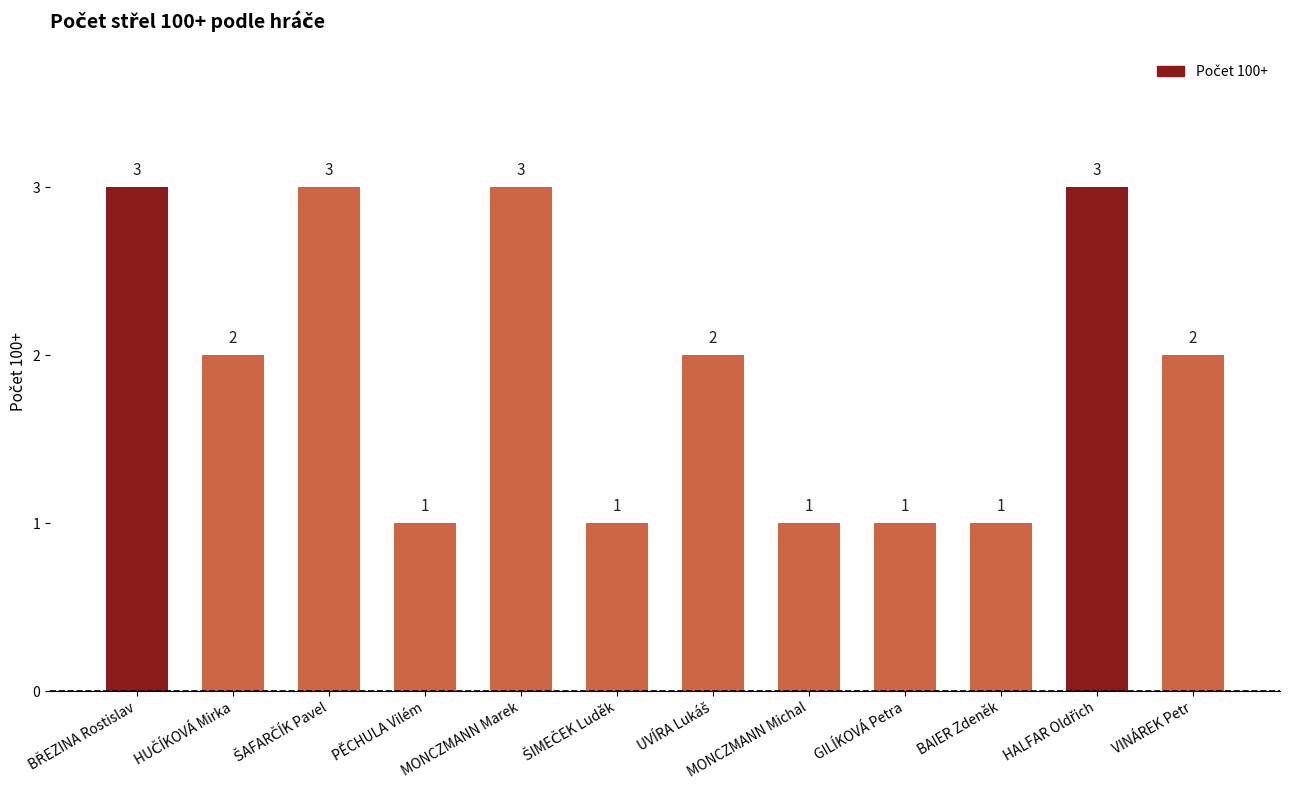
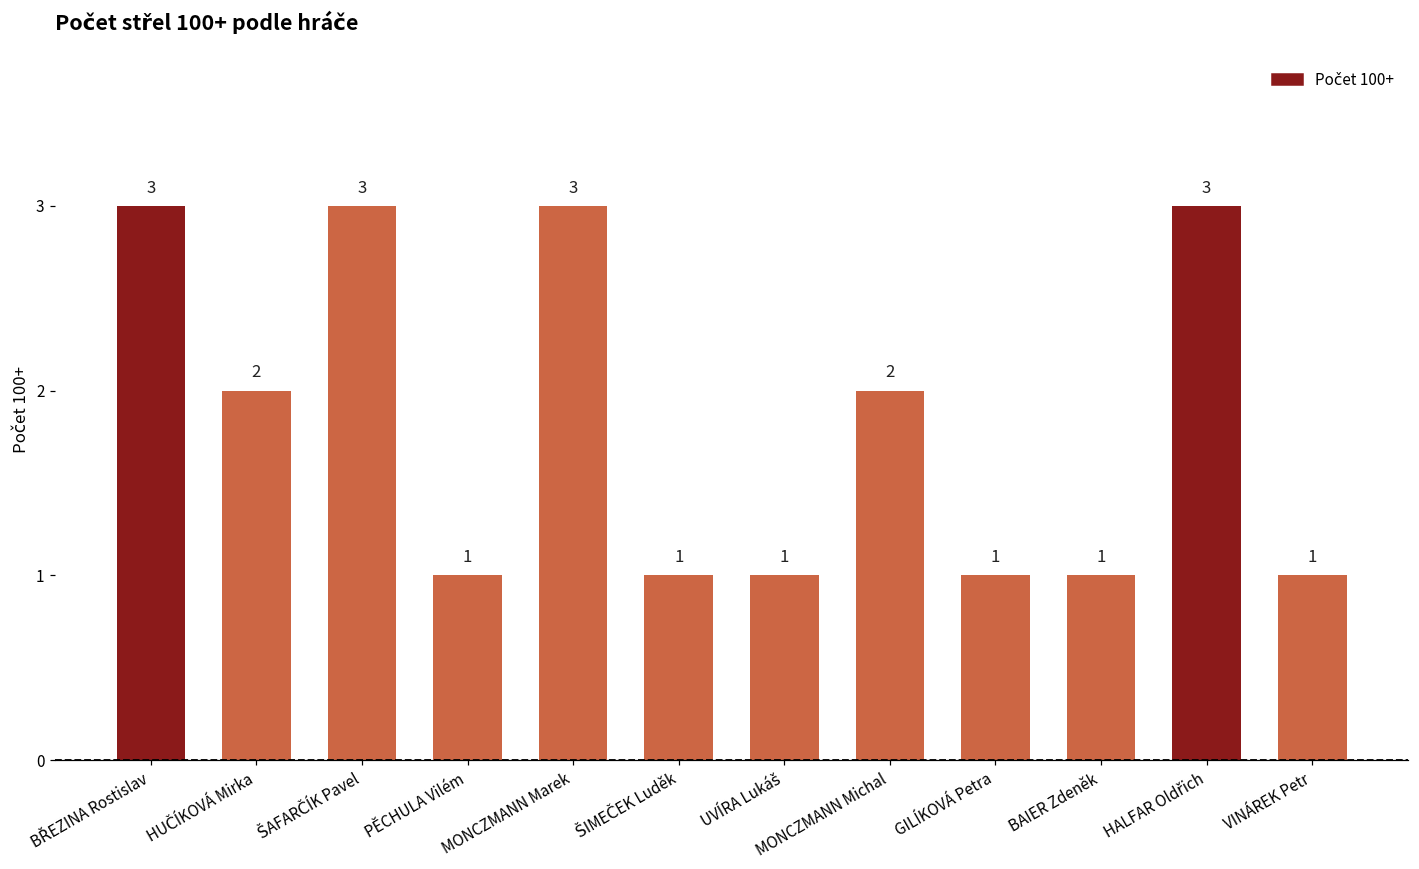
  {
    "BŘEZINA Rostislav": 3,
    "HUČÍKOVÁ Mirka": 2,
    "ŠAFARČÍK Pavel": 3,
    "PĚCHULA Vilém": 1,
    "MONCZMANN Marek": 3,
    "ŠIMEČEK Luděk": 1,
-   "UVÍRA Lukáš": 2,
-   "MONCZMANN Michal": 1,
+   "UVÍRA Lukáš": 1,
+   "MONCZMANN Michal": 2,
    "GILÍKOVÁ Petra": 1,
    "BAIER Zdeněk": 1,
    "HALFAR Oldřich": 3,
-   "VINÁREK Petr": 2
+   "VINÁREK Petr": 1
  }
